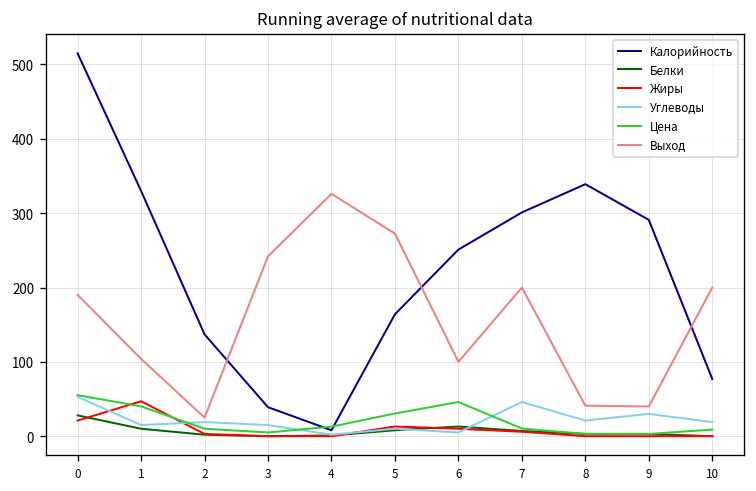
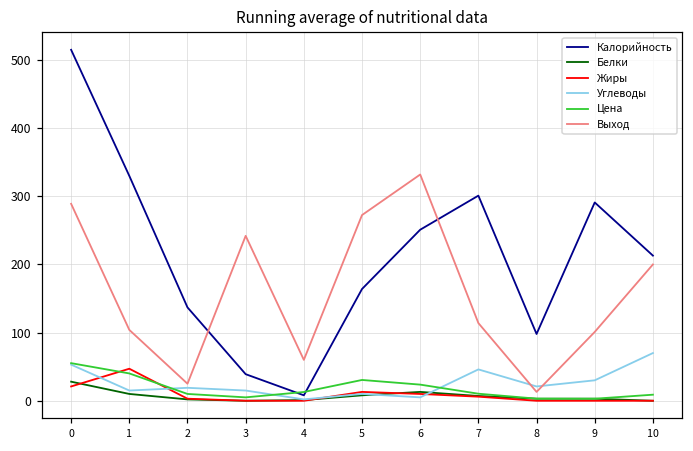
  {
    "Калорийность": {
      "0": 520,
      "1": 330,
      "2": 140,
      "3": 40,
      "4": 10,
      "5": 160,
      "6": 250,
      "7": 300,
-     "8": 340,
+     "8": 100,
      "9": 290,
-     "10": 80
+     "10": 210
    },
    "Белки": {
      "0": 30,
      "1": 10
    },
    "Жиры": {
      "0": 20,
      "1": 50
    },
    "Углеводы": {
      "1": 20,
      "2": 20,
      "3": 20,
      "6": 10,
      "7": 50,
      "8": 20,
      "9": 30,
-     "10": 20
+     "10": 70
    },
    "Цена": {
      "1": 40,
      "2": 10,
      "3": 0,
      "4": 10,
      "5": 30,
-     "6": 50,
+     "6": 20,
      "10": 10
    },
    "Выход": {
-     "0": 190,
+     "0": 290,
      "1": 100,
      "2": 30,
      "3": 240,
-     "4": 330,
+     "4": 60,
      "5": 270,
-     "6": 100,
-     "7": 200,
-     "8": 40,
-     "9": 40,
+     "6": 330,
+     "7": 110,
+     "8": 10,
+     "9": 100,
      "10": 200
    }
  }
